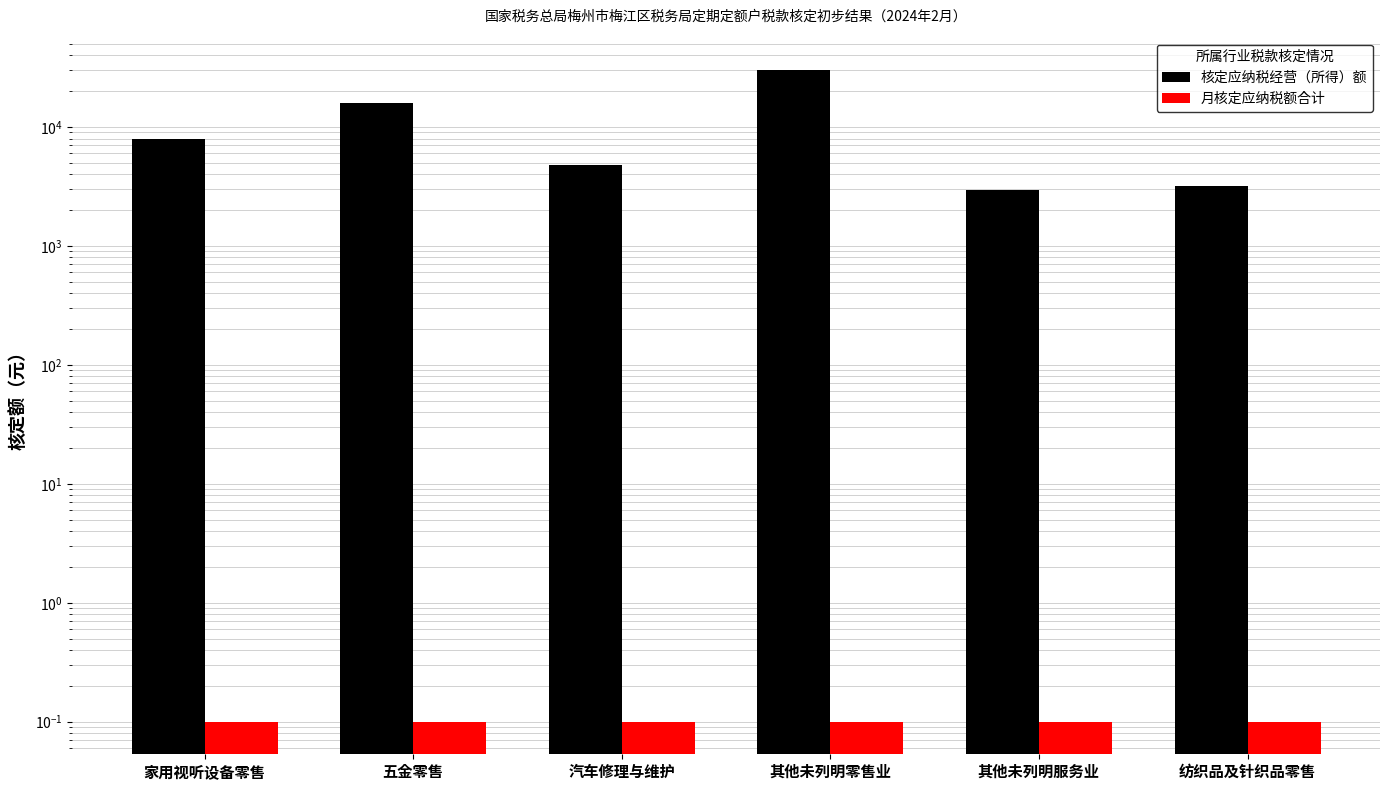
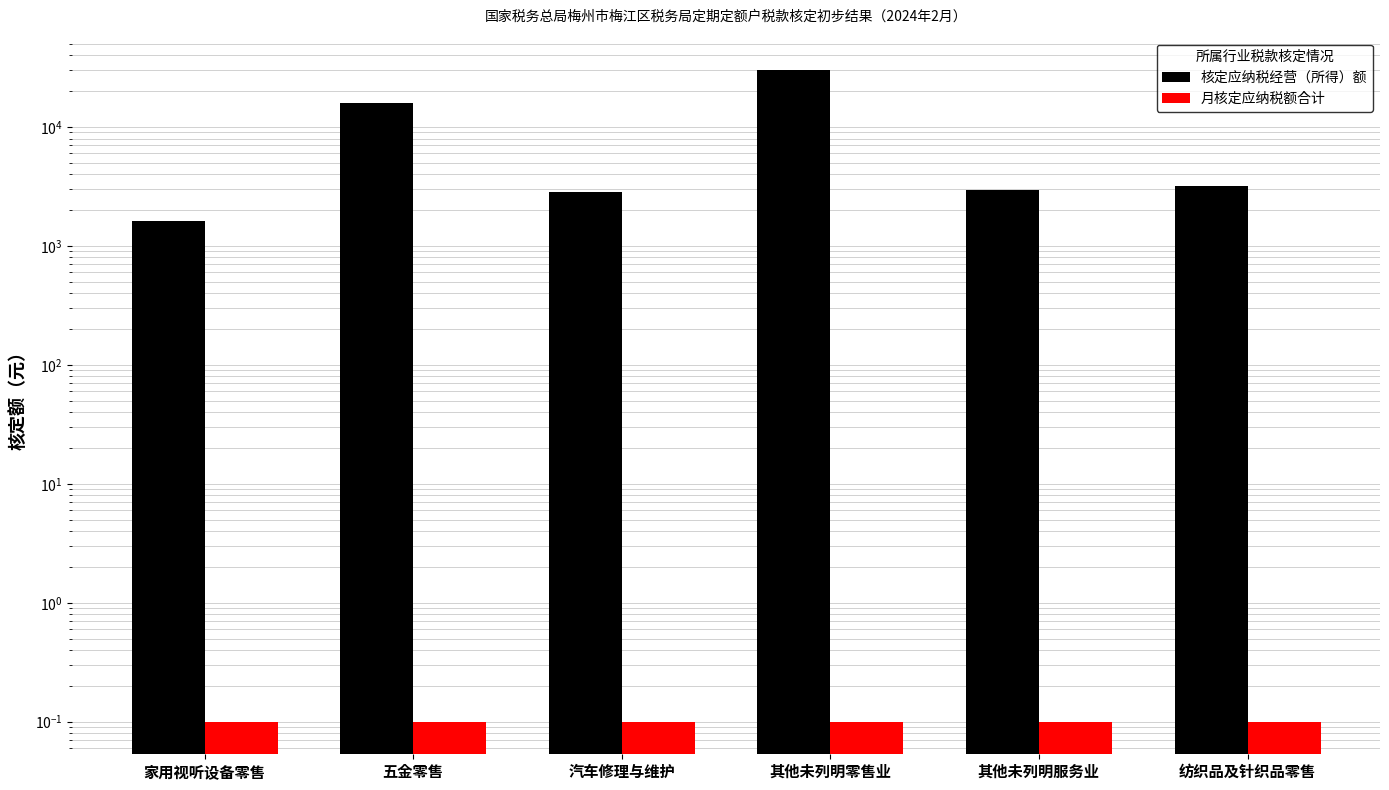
  {
    "核定应纳税经营（所得）额": {
-     "家用视听设备零售": 8000,
+     "家用视听设备零售": 1600,
      "五金零售": 16000,
-     "汽车修理与维护": 4800,
+     "汽车修理与维护": 2800,
      "其他未列明零售业": 30000,
      "其他未列明服务业": 2900,
      "纺织品及针织品零售": 3200
    },
    "月核定应纳税额合计": {
      "家用视听设备零售": 0.10,
      "五金零售": 0.10,
      "汽车修理与维护": 0.10,
      "其他未列明零售业": 0.10,
      "其他未列明服务业": 0.10,
      "纺织品及针织品零售": 0.10
    }
  }
